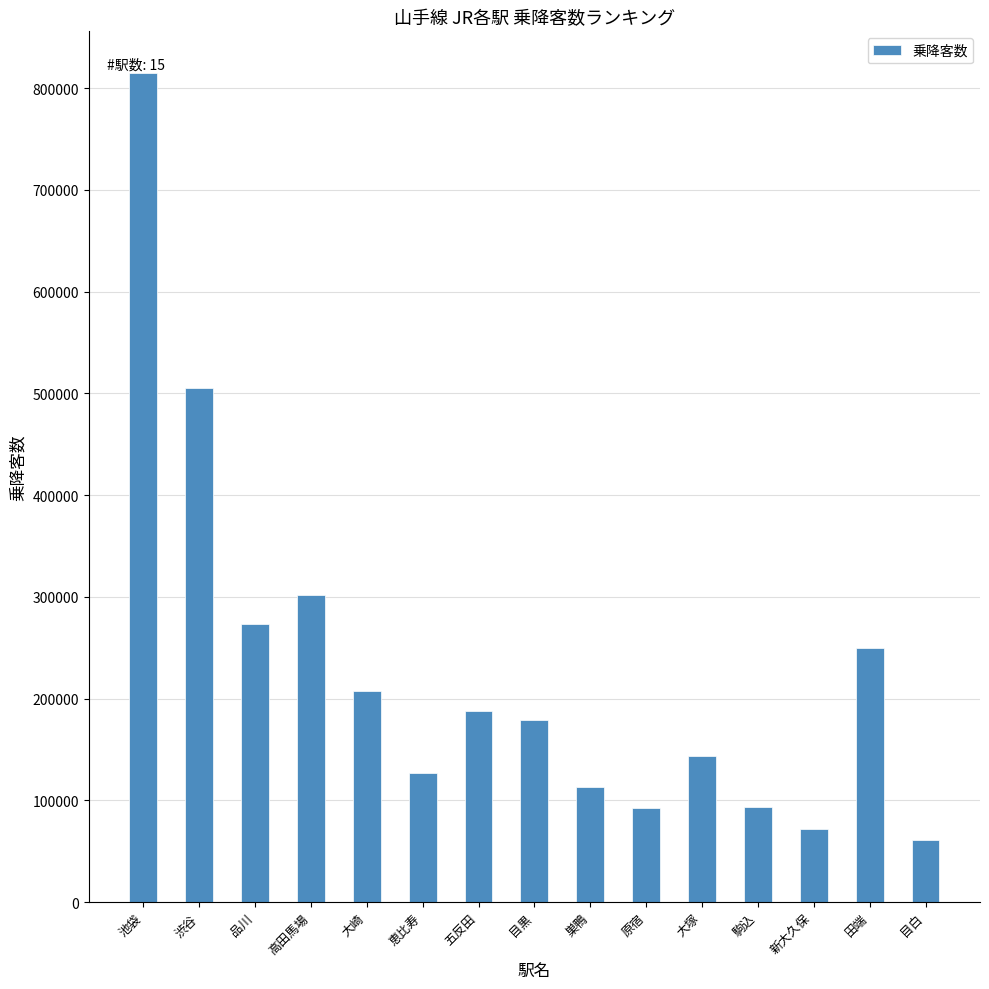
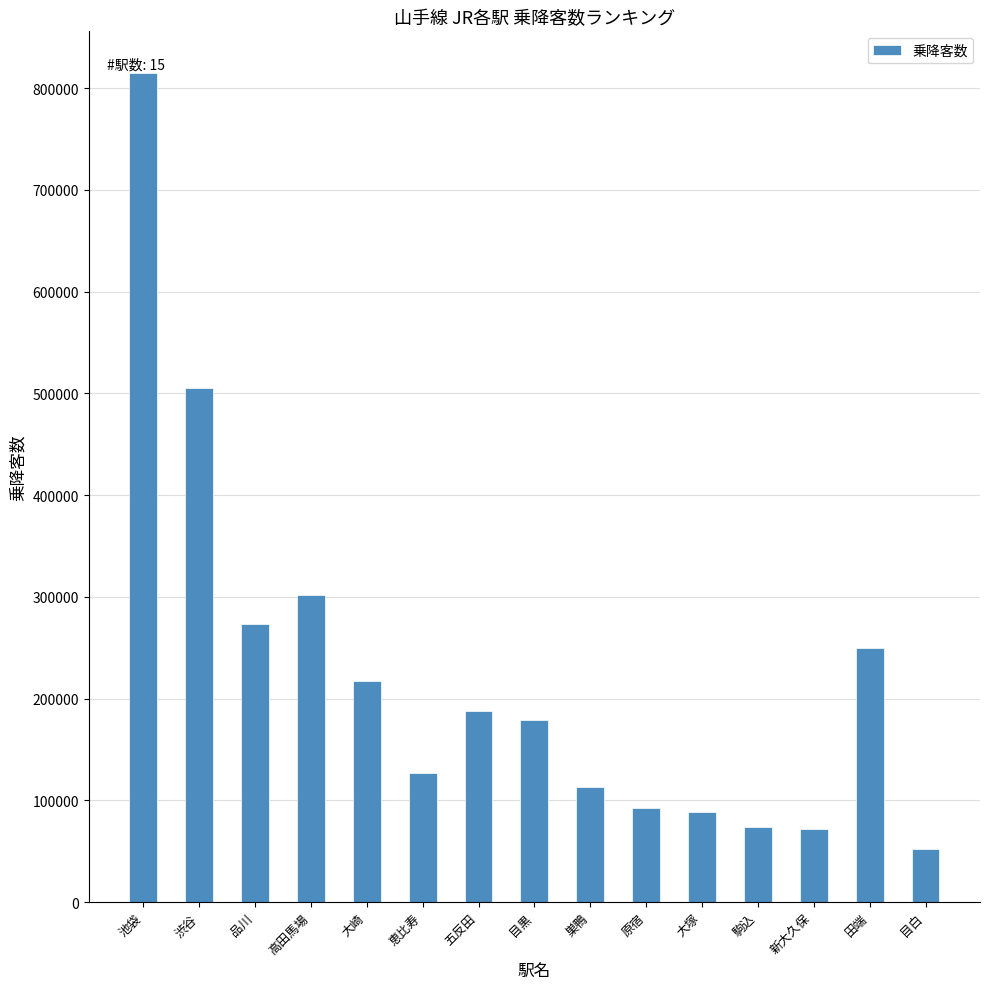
  {
    "渋谷": 506000,
    "品川": 274000,
    "高田馬場": 301000,
-   "大崎": 207000,
+   "大崎": 217000,
    "恵比寿": 127000,
    "五反田": 187000,
    "目黒": 179000,
    "巣鴨": 113000,
    "原宿": 93000,
-   "大塚": 144000,
-   "駒込": 94000,
+   "大塚": 89000,
+   "駒込": 74000,
    "新大久保": 71000,
    "田端": 250000,
-   "目白": 61000
+   "目白": 53000
  }
